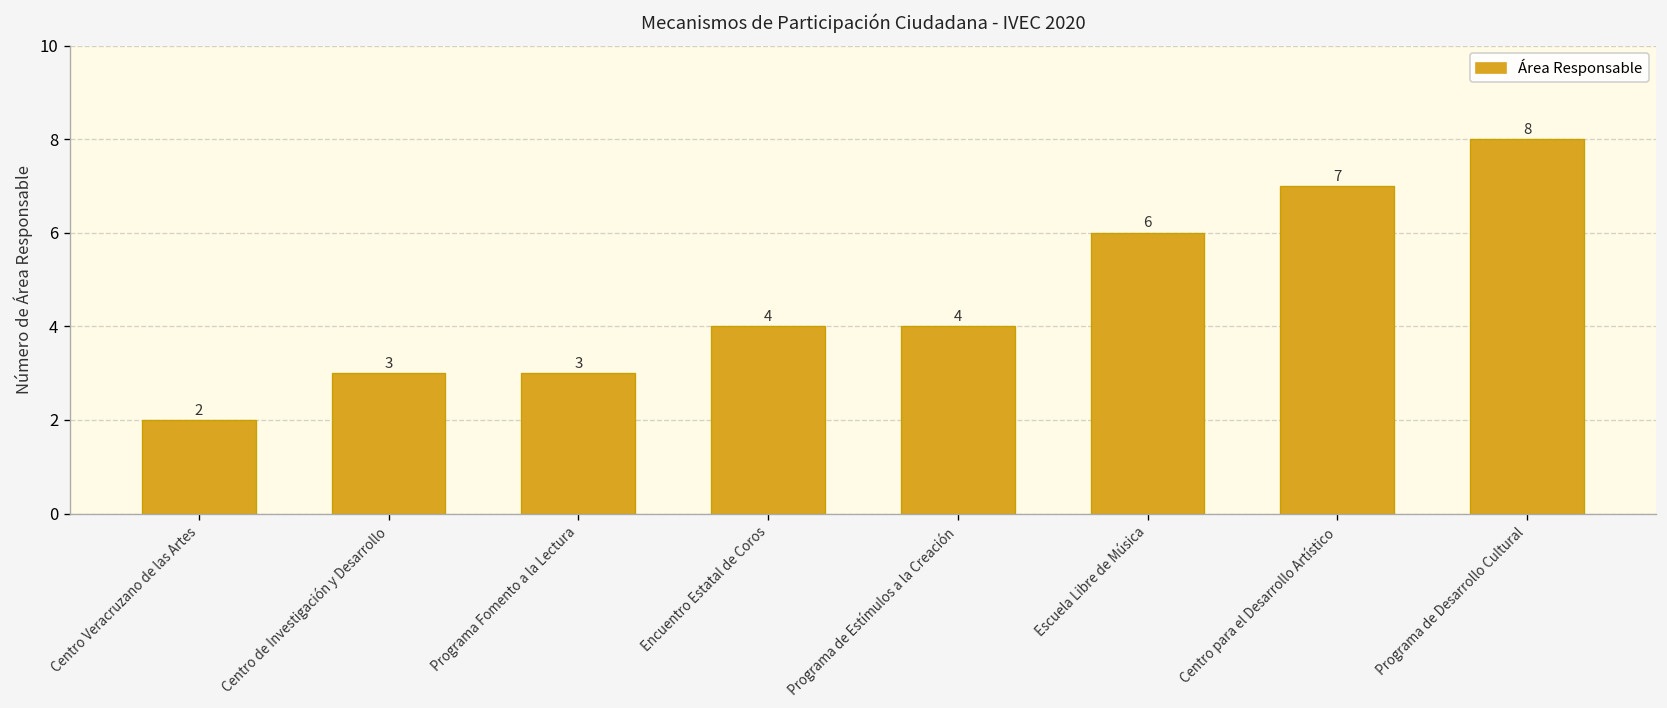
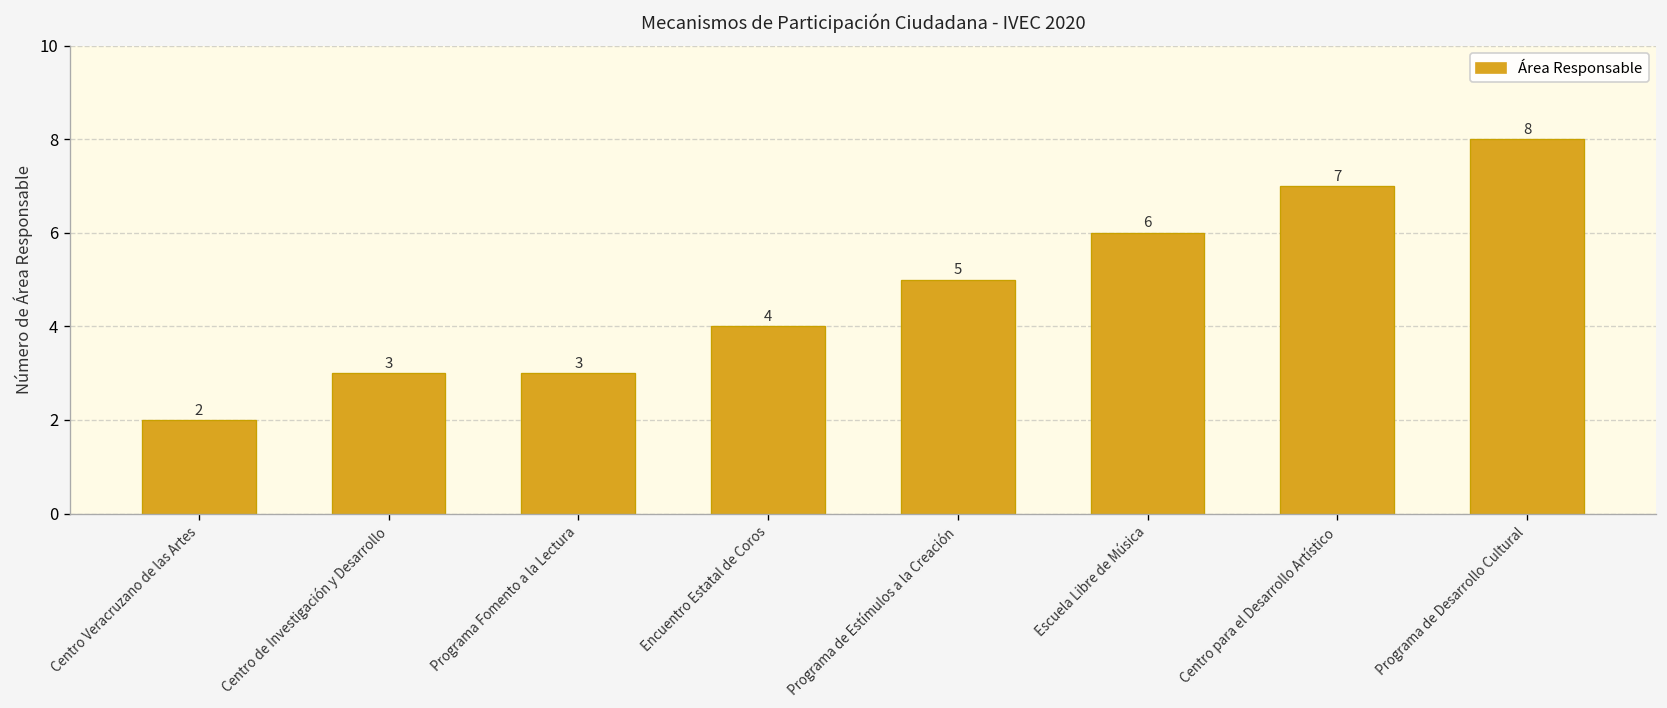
  {
    "Centro Veracruzano de las Artes": 2,
    "Centro de Investigación y Desarrollo": 3,
    "Programa Fomento a la Lectura": 3,
    "Encuentro Estatal de Coros": 4,
-   "Programa de Estímulos a la Creación": 4,
+   "Programa de Estímulos a la Creación": 5,
    "Escuela Libre de Música": 6,
    "Centro para el Desarrollo Artístico": 7,
    "Programa de Desarrollo Cultural": 8
  }
